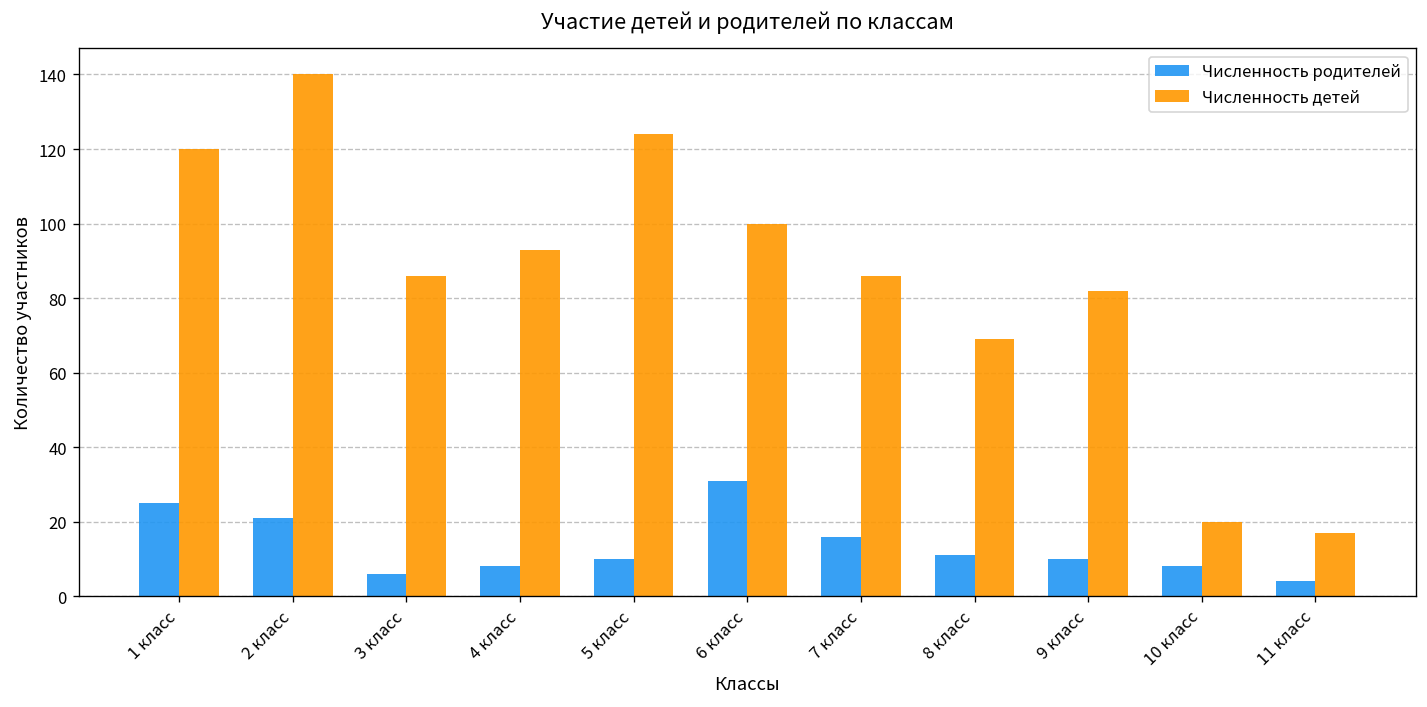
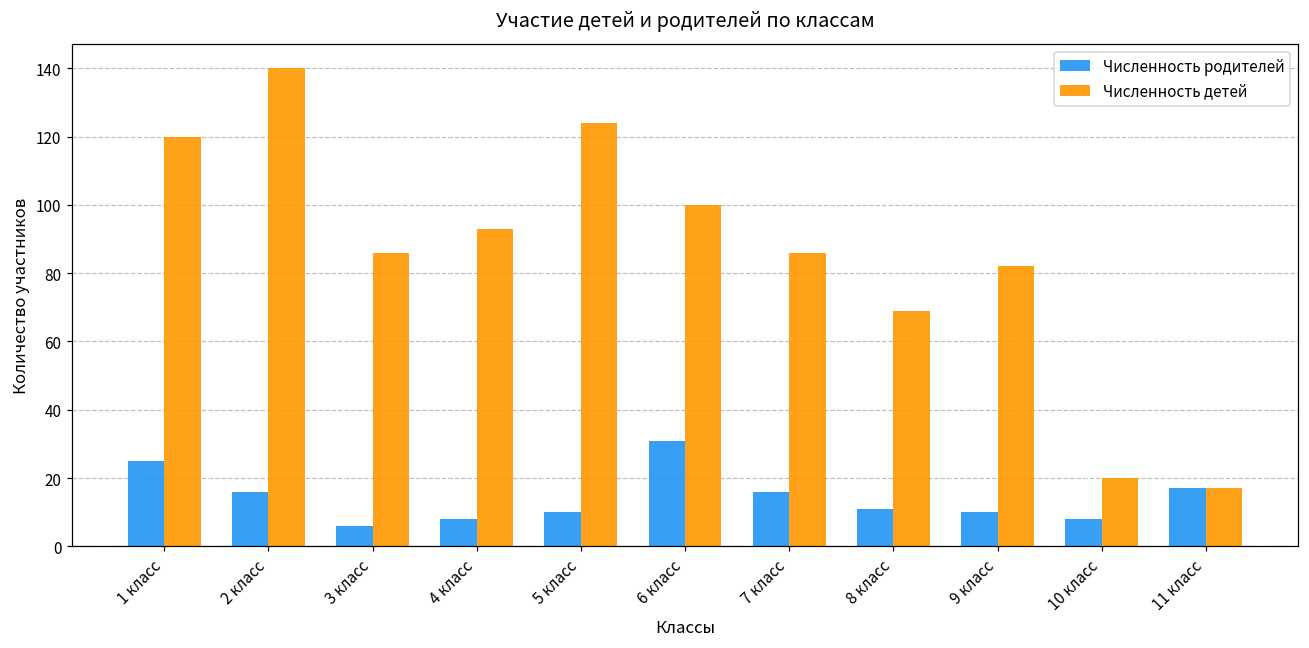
  {
    "Численность родителей": {
      "1 класс": 25,
-     "2 класс": 21,
+     "2 класс": 16,
      "3 класс": 6,
      "4 класс": 8,
      "5 класс": 10,
      "6 класс": 31,
      "7 класс": 16,
      "8 класс": 11,
      "9 класс": 10,
      "10 класс": 8,
-     "11 класс": 4
+     "11 класс": 17
    },
    "Численность детей": {
      "1 класс": 120,
      "2 класс": 140,
      "3 класс": 86,
      "4 класс": 93,
      "5 класс": 124,
      "6 класс": 100,
      "7 класс": 86,
      "8 класс": 69,
      "9 класс": 82,
      "10 класс": 20,
      "11 класс": 17
    }
  }
